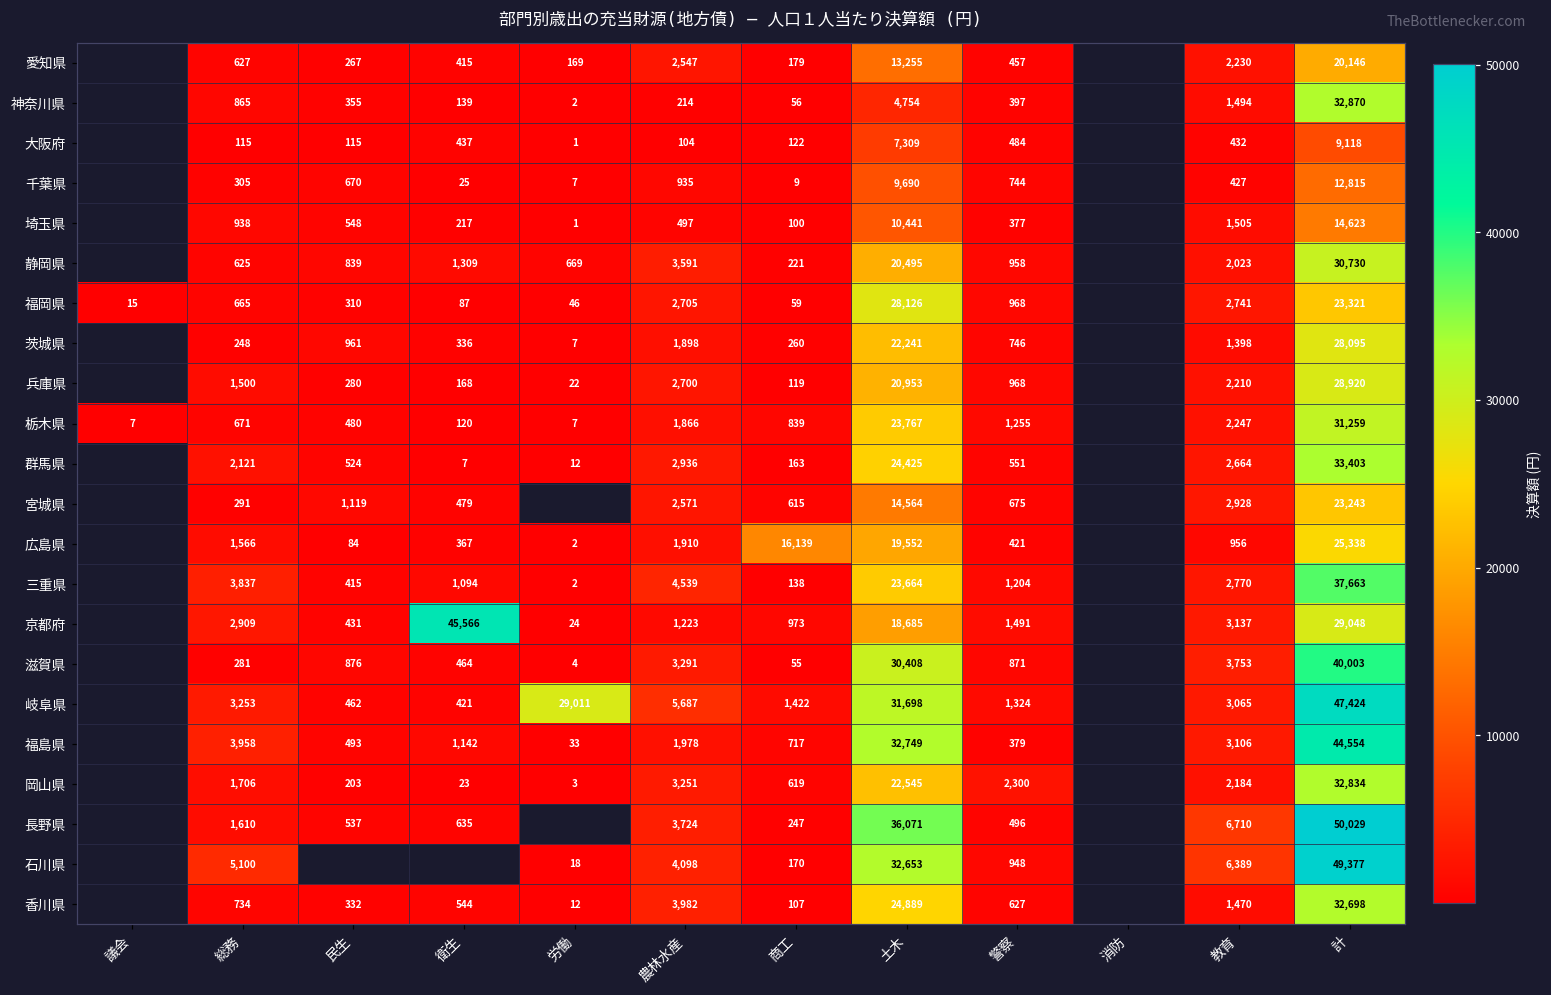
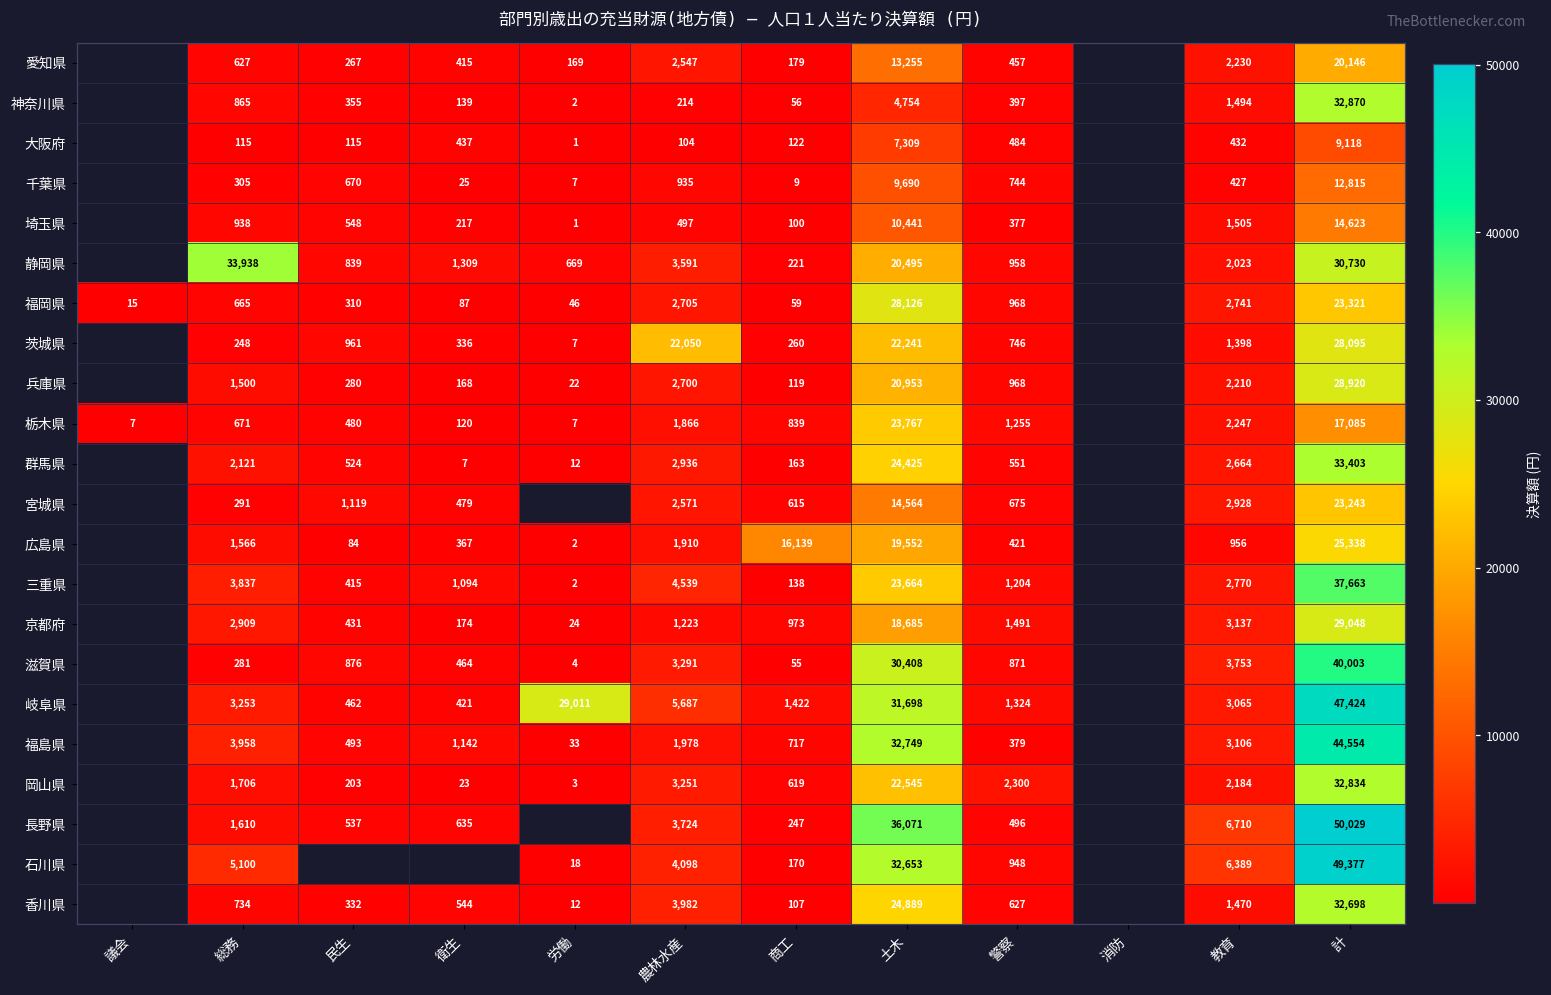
  {
    "静岡県": {
-     "総務": "625",
+     "総務": "33,938",
      "民生": "839",
      "衛生": "1,309",
      "労働": "669",
      "農林水産": "3,591",
      "商工": "221",
      "土木": "20,495",
      "警察": "958",
      "教育": "2,023",
      "計": "30,730"
    },
    "茨城県": {
      "総務": "248",
      "民生": "961",
      "衛生": "336",
      "労働": "7",
-     "農林水産": "1,898",
+     "農林水産": "22,050",
      "商工": "260",
      "土木": "22,241",
      "警察": "746",
      "教育": "1,398",
      "計": "28,095"
    },
    "栃木県": {
      "議会": "7",
      "総務": "671",
      "民生": "480",
      "衛生": "120",
      "労働": "7",
      "農林水産": "1,866",
      "商工": "839",
      "土木": "23,767",
      "警察": "1,255",
      "教育": "2,247",
-     "計": "31,259"
+     "計": "17,085"
    },
    "京都府": {
      "総務": "2,909",
      "民生": "431",
-     "衛生": "45,566",
+     "衛生": "174",
      "労働": "24",
      "農林水産": "1,223",
      "商工": "973",
      "土木": "18,685",
      "警察": "1,491",
      "教育": "3,137",
      "計": "29,048"
    }
  }
